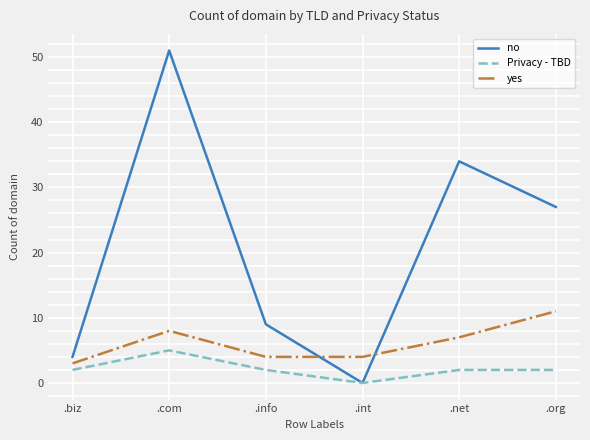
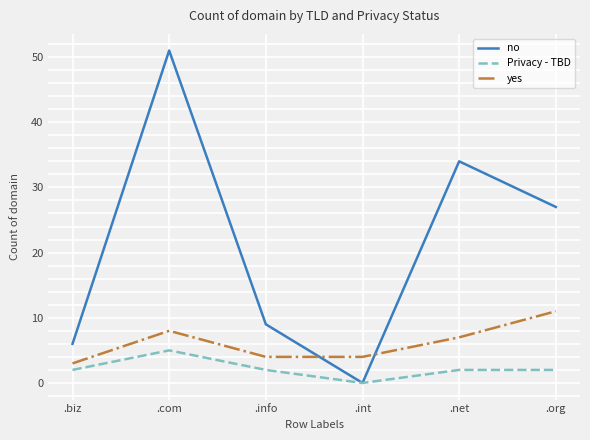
  {
    "no": {
-     ".biz": 4,
+     ".biz": 6,
      ".com": 51,
      ".info": 9,
      ".net": 34,
      ".org": 27
    },
    "Privacy - TBD": {
      ".biz": 2,
      ".com": 5,
      ".info": 2,
      ".net": 2,
      ".org": 2
    },
    "yes": {
      ".biz": 3,
      ".com": 8,
      ".info": 4,
      ".int": 4,
      ".net": 7,
      ".org": 11
    }
  }
